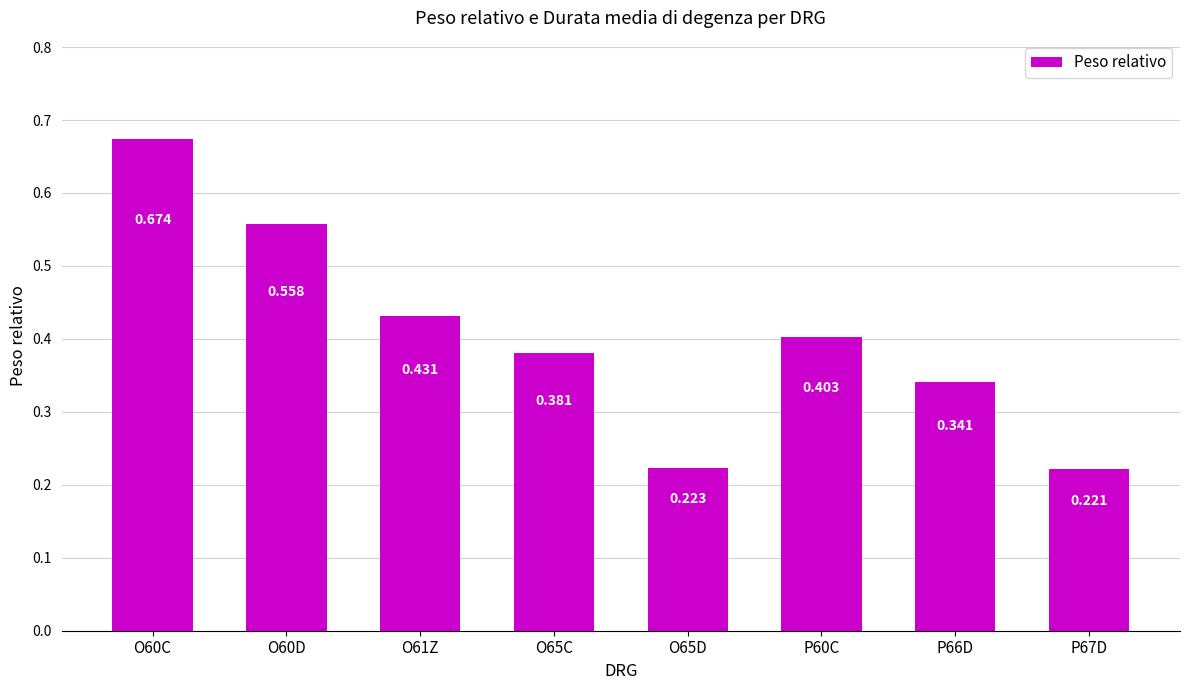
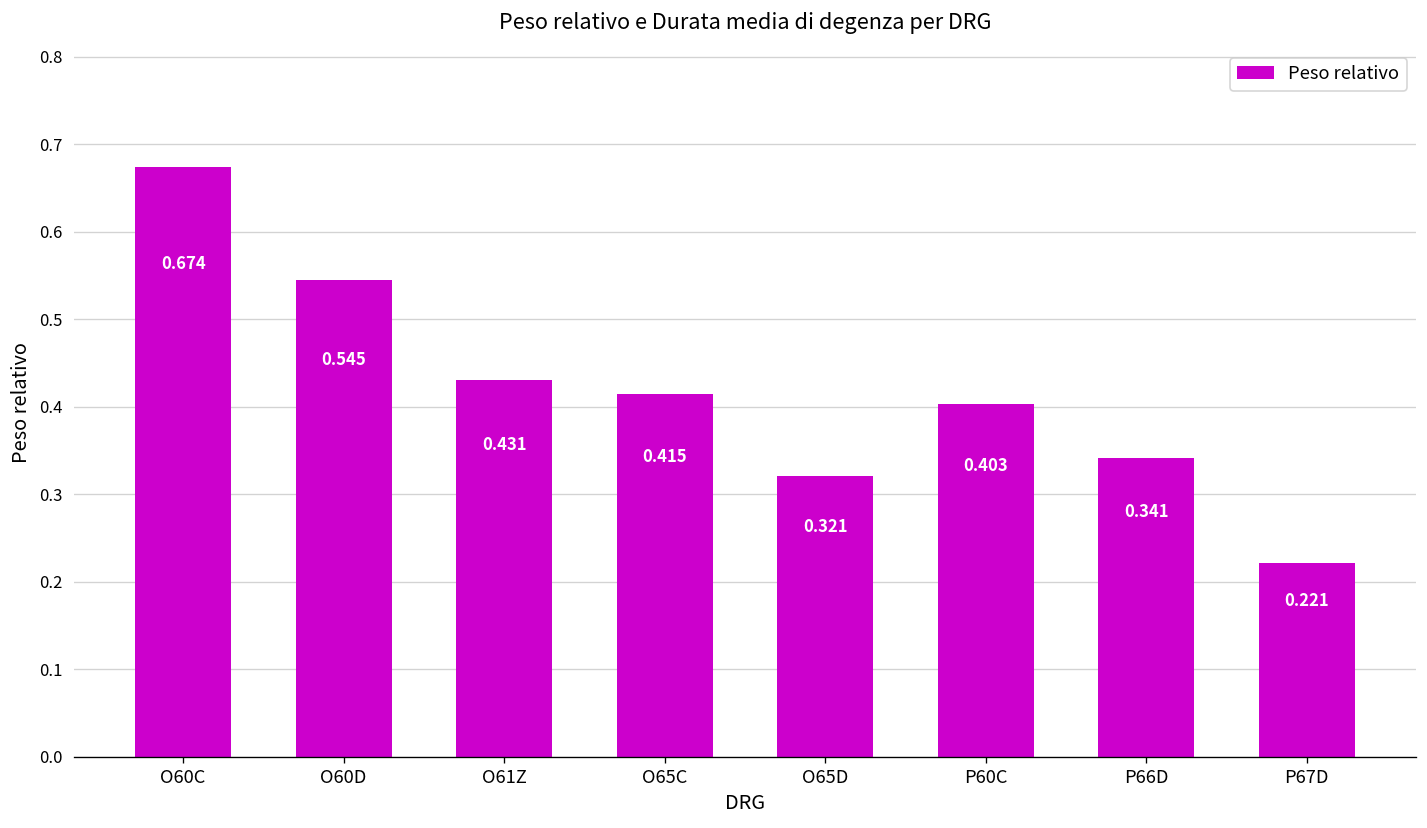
  {
    "O60C": 0.674,
-   "O60D": 0.558,
+   "O60D": 0.545,
    "O61Z": 0.431,
-   "O65C": 0.381,
-   "O65D": 0.223,
+   "O65C": 0.415,
+   "O65D": 0.321,
    "P60C": 0.403,
    "P66D": 0.341,
    "P67D": 0.221
  }
